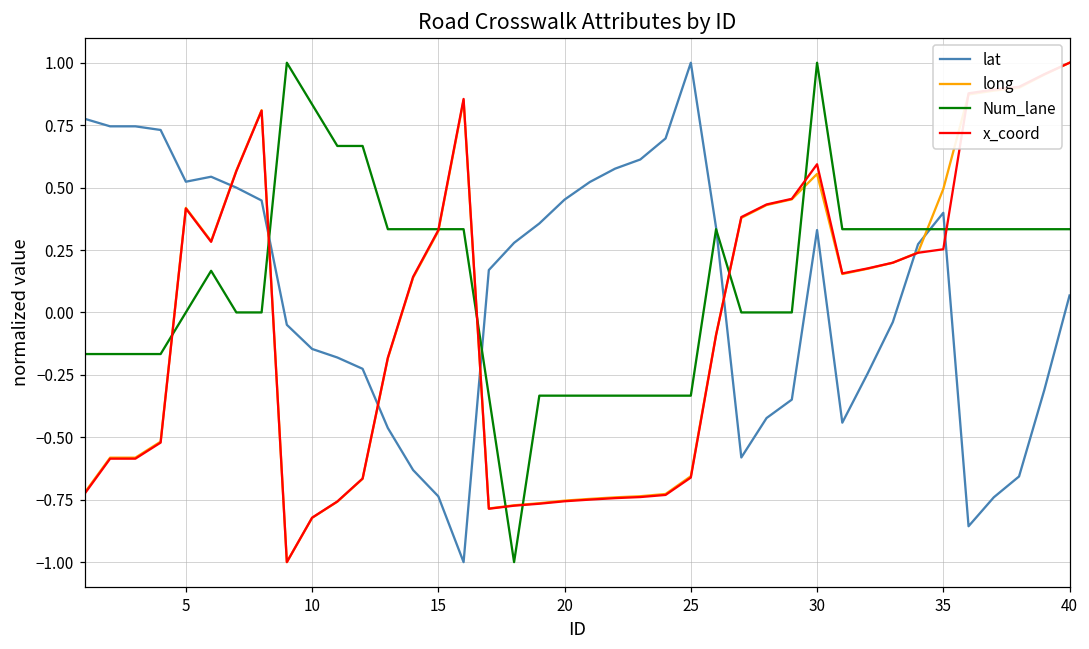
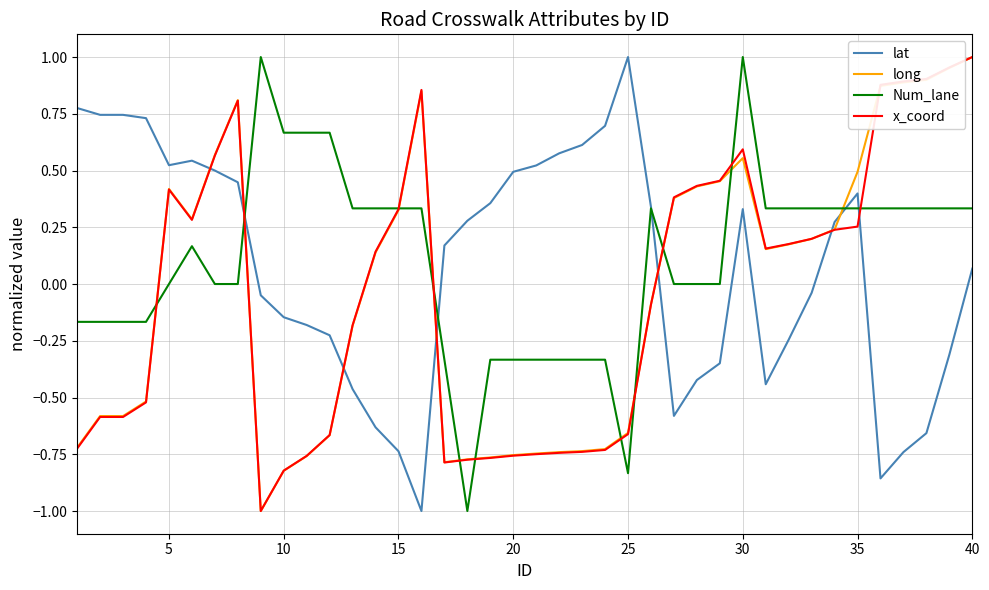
  {
    "lat": {
      "5": 0.52,
      "10": -0.15,
      "15": -0.74,
-     "20": 0.45,
+     "20": 0.49,
      "25": 1.00,
      "30": 0.33,
      "35": 0.40,
      "40": 0.07
    },
    "long": {
      "30": 0.55,
      "35": 0.49
    },
    "Num_lane": {
      "5": 0.00,
-     "10": 0.83,
+     "10": 0.67,
      "20": -0.33,
-     "25": -0.33,
+     "25": -0.83,
      "30": 1.00,
      "35": 0.33,
      "40": 0.33
    },
    "x_coord": {
      "30": 0.59,
      "35": 0.25
    }
  }
